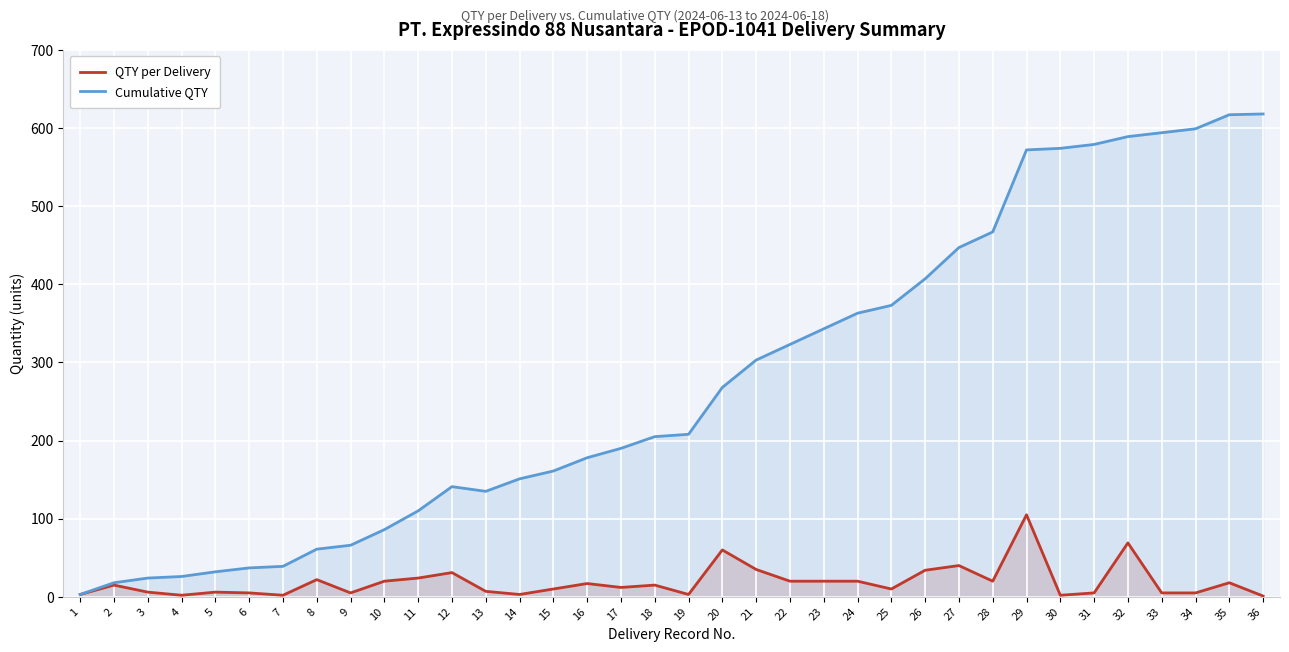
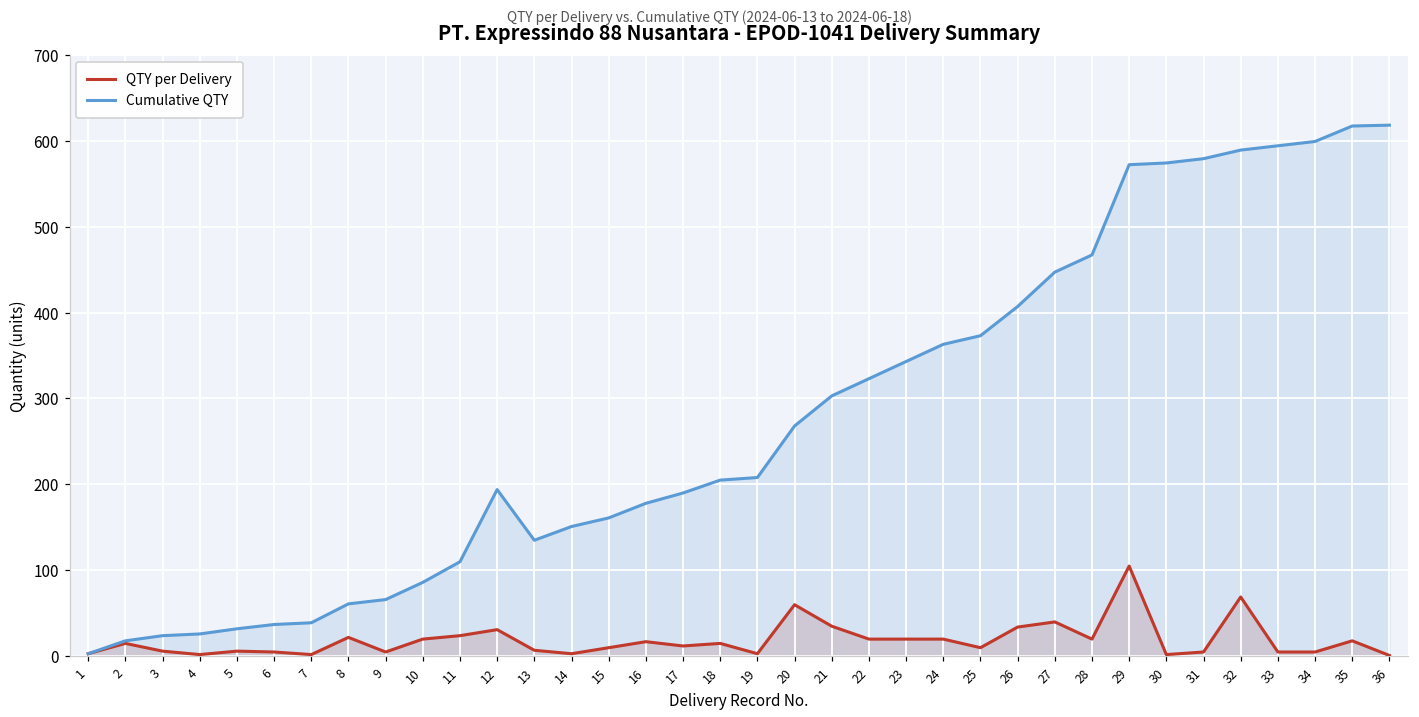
  {
    "QTY per Delivery": {
      "3": 10,
      "4": 0,
      "5": 10,
      "6": 10,
      "7": 0,
      "8": 20,
      "9": 10,
      "10": 20,
      "11": 20,
      "12": 30,
      "13": 10,
      "14": 0,
      "15": 10,
      "16": 20,
      "17": 10,
      "18": 20,
      "19": 0,
      "20": 60,
      "21": 40,
      "22": 20,
      "23": 20,
      "24": 20,
      "25": 10,
      "26": 30,
      "27": 40,
      "28": 20,
      "29": 110,
      "30": 0,
      "31": 10,
      "32": 70,
      "33": 10,
      "34": 10,
      "35": 20,
      "36": 0
    },
    "Cumulative QTY": {
      "3": 20,
      "4": 30,
      "5": 30,
      "6": 40,
      "7": 40,
      "8": 60,
      "9": 70,
      "10": 90,
      "11": 110,
-     "12": 140,
+     "12": 190,
      "13": 140,
      "14": 150,
      "15": 160,
      "16": 180,
      "17": 190,
      "18": 210,
      "19": 210,
      "20": 270,
      "21": 300,
      "22": 320,
      "23": 340,
      "24": 360,
      "25": 370,
      "26": 410,
      "27": 450,
      "28": 470,
      "29": 570,
      "30": 570,
      "31": 580,
      "32": 590,
      "33": 590,
      "34": 600,
      "35": 620,
      "36": 620
    }
  }
